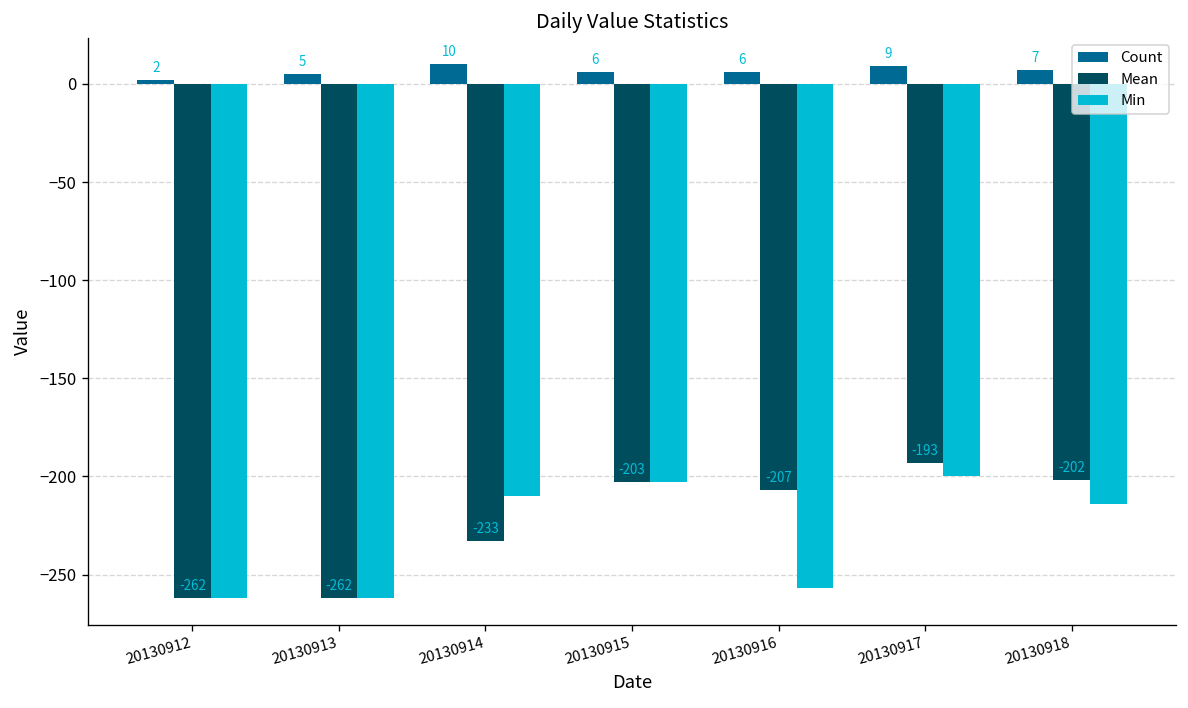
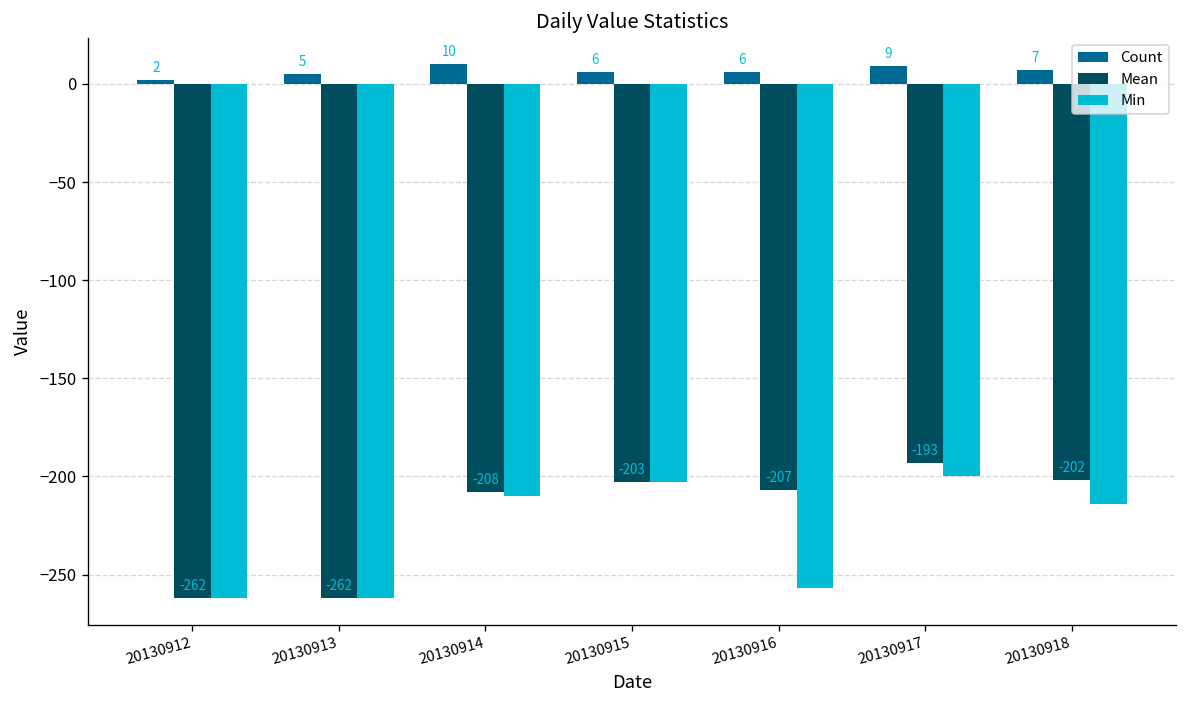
  {
    "Count": {
      "20130912": 2,
      "20130913": 5,
      "20130914": 10,
      "20130915": 6,
      "20130916": 6,
      "20130917": 9,
      "20130918": 7
    },
    "Mean": {
      "20130912": -262,
      "20130913": -262,
-     "20130914": -233,
+     "20130914": -208,
      "20130915": -203,
      "20130916": -207,
      "20130917": -193,
      "20130918": -202
    },
    "Min": {
      "20130914": -210,
      "20130916": -257,
      "20130917": -200,
      "20130918": -214
    }
  }
